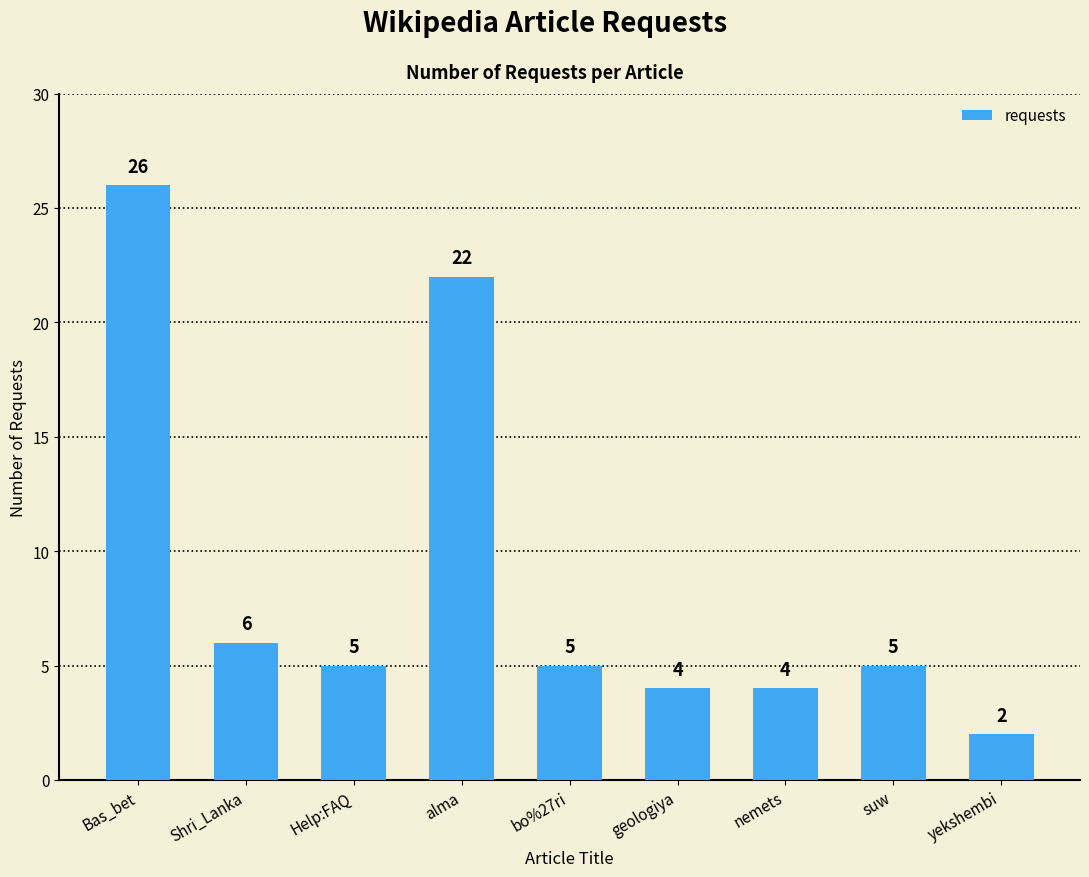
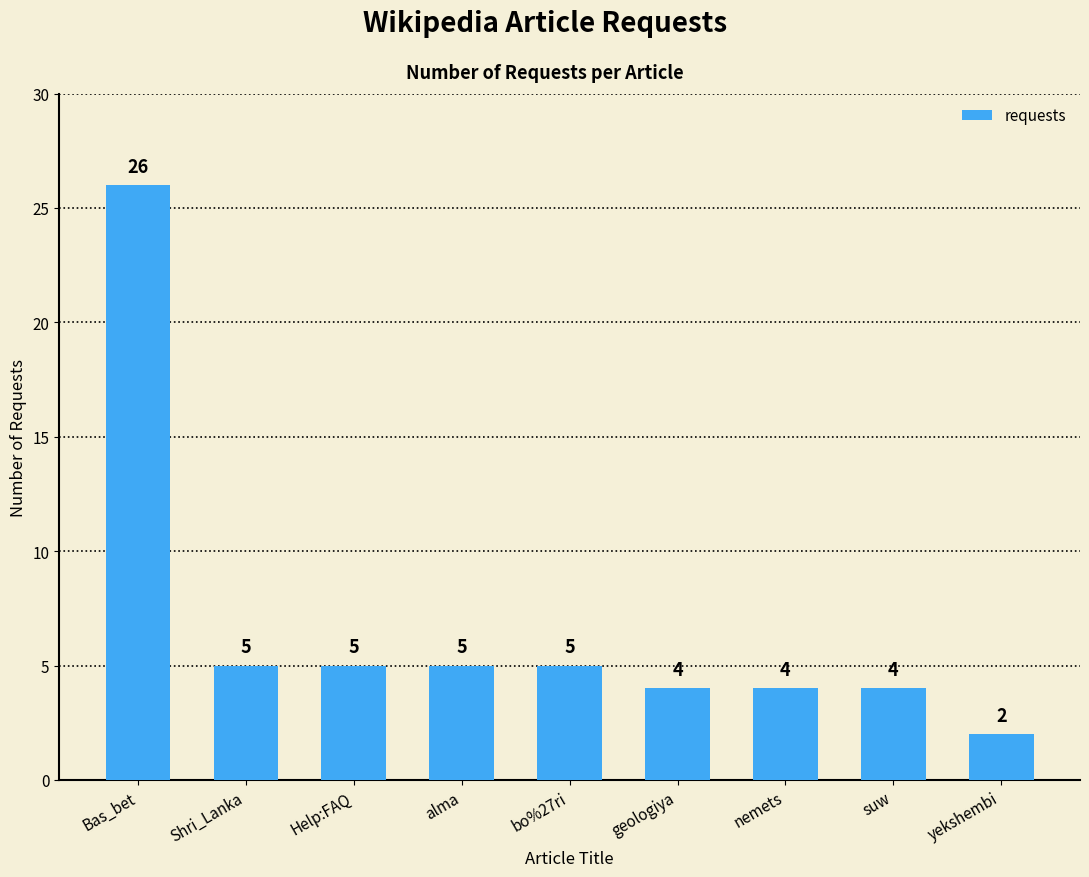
  {
    "Bas_bet": 26,
-   "Shri_Lanka": 6,
+   "Shri_Lanka": 5,
    "Help:FAQ": 5,
-   "alma": 22,
+   "alma": 5,
    "bo%27ri": 5,
    "geologiya": 4,
    "nemets": 4,
-   "suw": 5,
+   "suw": 4,
    "yekshembi": 2
  }
